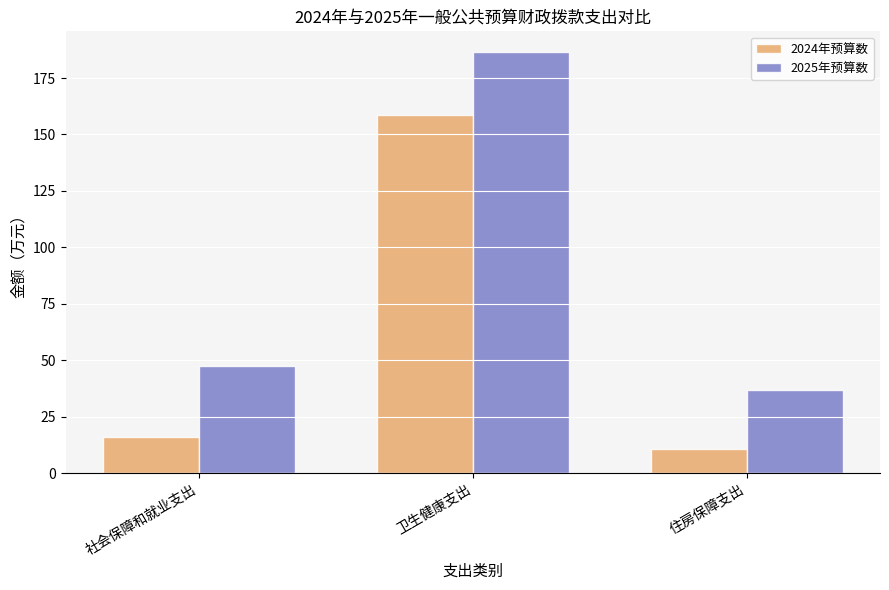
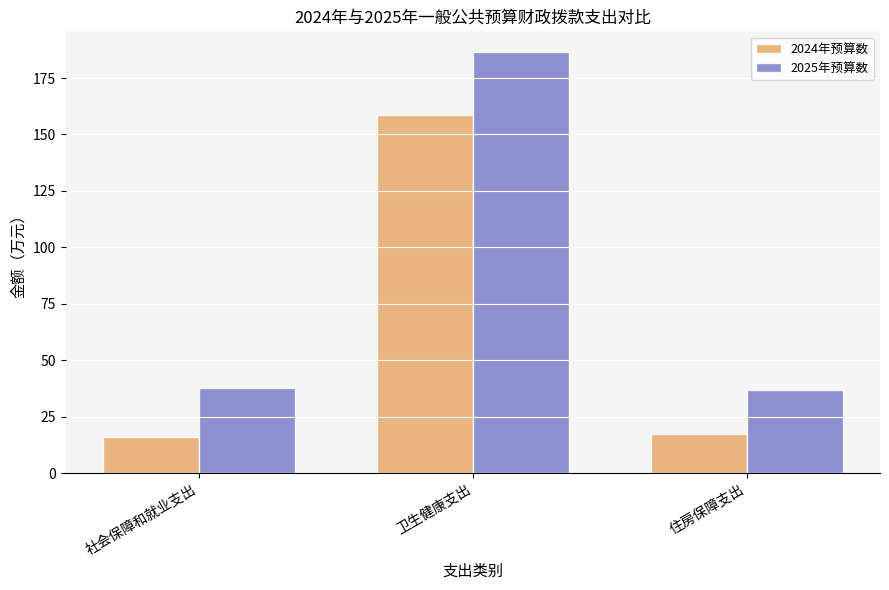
  {
    "2024年预算数": {
      "社会保障和就业支出": 16,
      "卫生健康支出": 159,
-     "住房保障支出": 11
+     "住房保障支出": 17
    },
    "2025年预算数": {
-     "社会保障和就业支出": 48,
+     "社会保障和就业支出": 38,
      "卫生健康支出": 186,
      "住房保障支出": 37
    }
  }
